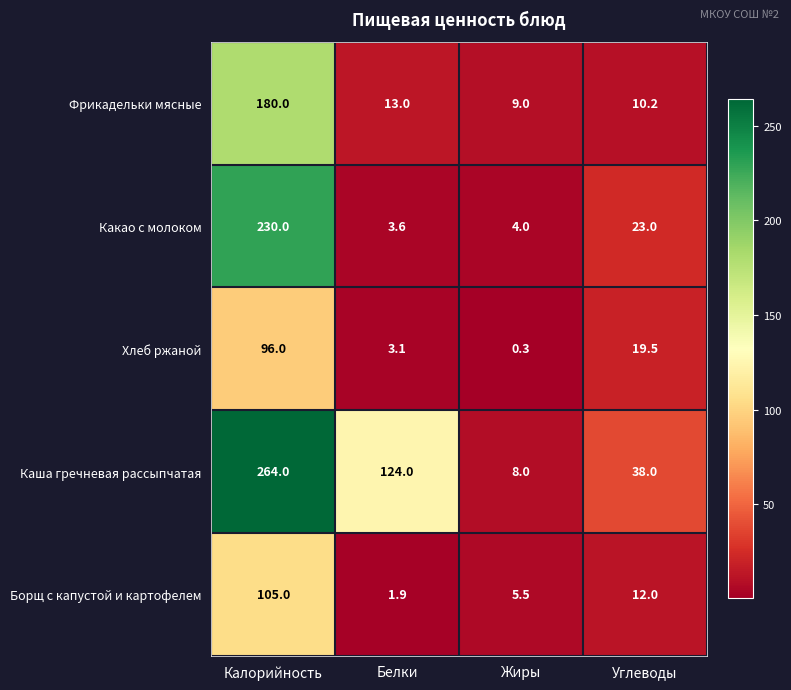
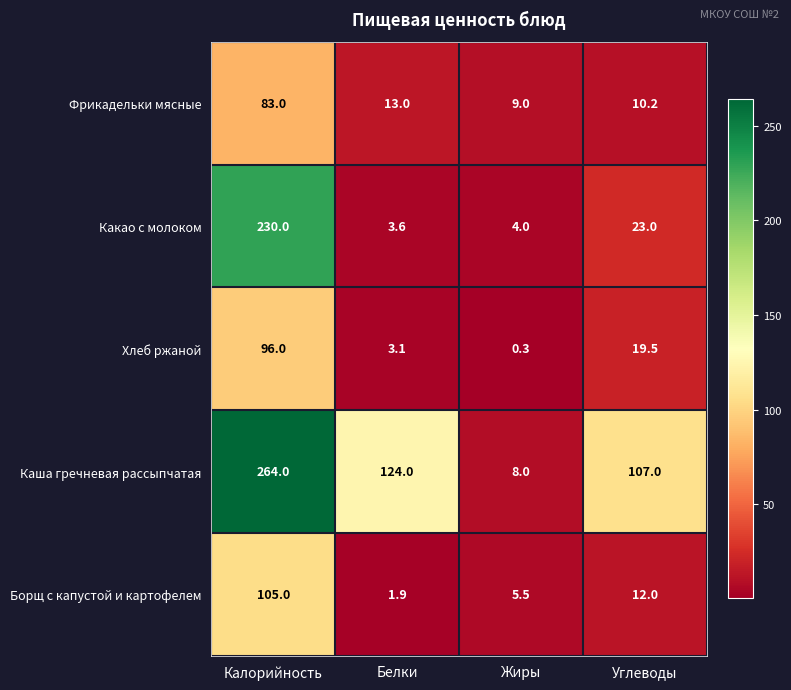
  {
    "Фрикадельки мясные": {
-     "Калорийность": 180.0,
+     "Калорийность": 83.0,
      "Белки": 13.0,
      "Жиры": 9.0,
      "Углеводы": 10.2
    },
    "Какао с молоком": {
      "Калорийность": 230.0,
      "Белки": 3.6,
      "Жиры": 4.0,
      "Углеводы": 23.0
    },
    "Хлеб ржаной": {
      "Калорийность": 96.0,
      "Белки": 3.1,
      "Жиры": 0.3,
      "Углеводы": 19.5
    },
    "Каша гречневая рассыпчатая": {
      "Калорийность": 264.0,
      "Белки": 124.0,
      "Жиры": 8.0,
-     "Углеводы": 38.0
+     "Углеводы": 107.0
    },
    "Борщ с капустой и картофелем": {
      "Калорийность": 105.0,
      "Белки": 1.9,
      "Жиры": 5.5,
      "Углеводы": 12.0
    }
  }
